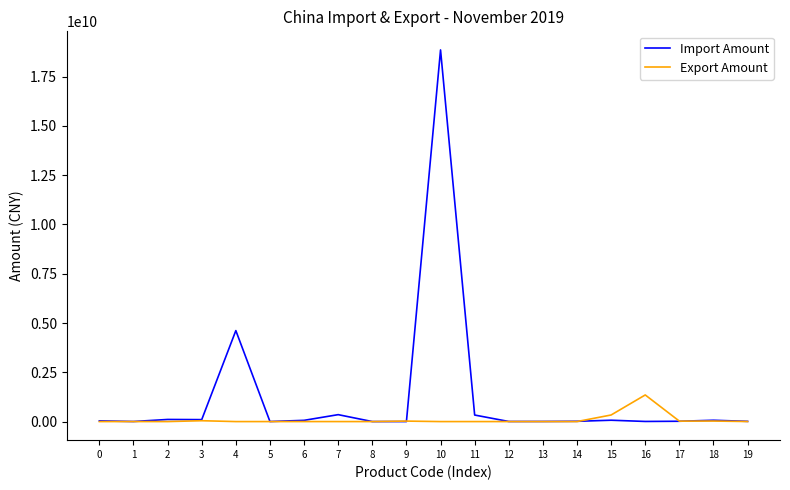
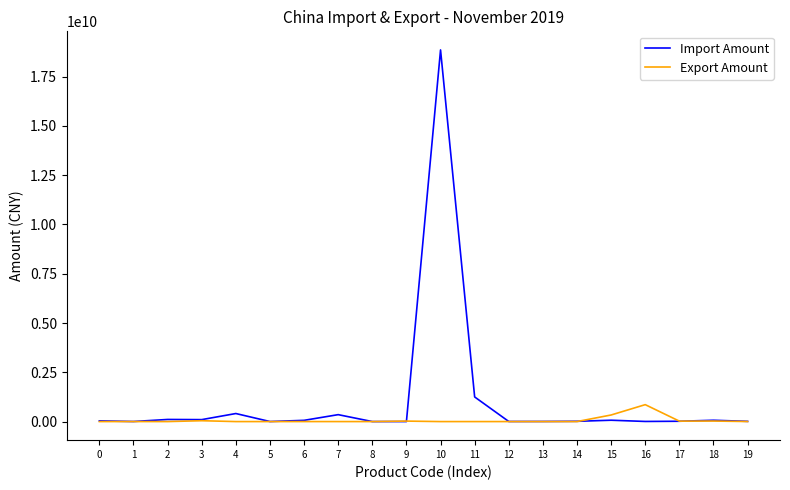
  {
    "Import Amount": {
-     "4": 4600000000,
+     "4": 400000000,
      "7": 400000000,
      "10": 18900000000,
-     "11": 300000000,
+     "11": 1200000000,
      "15": 100000000,
      "16": 0
    },
    "Export Amount": {
      "4": 0,
      "7": 0,
      "10": 0,
      "11": 0,
      "15": 300000000,
-     "16": 1400000000
+     "16": 900000000
    }
  }
